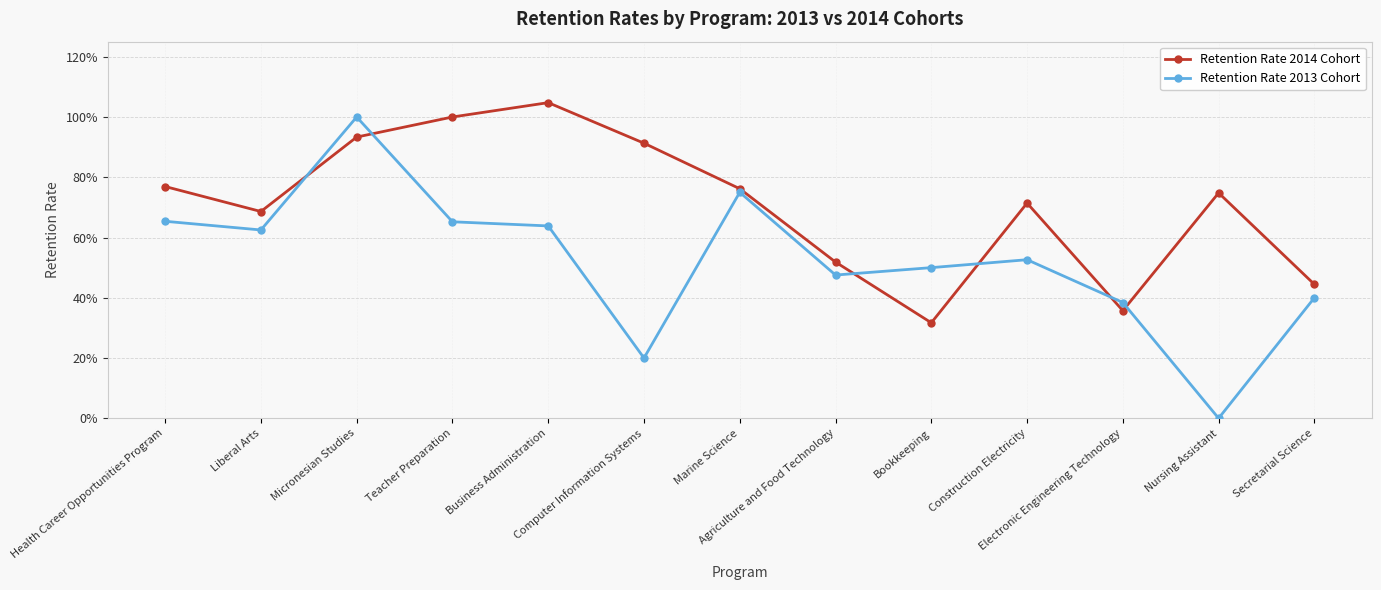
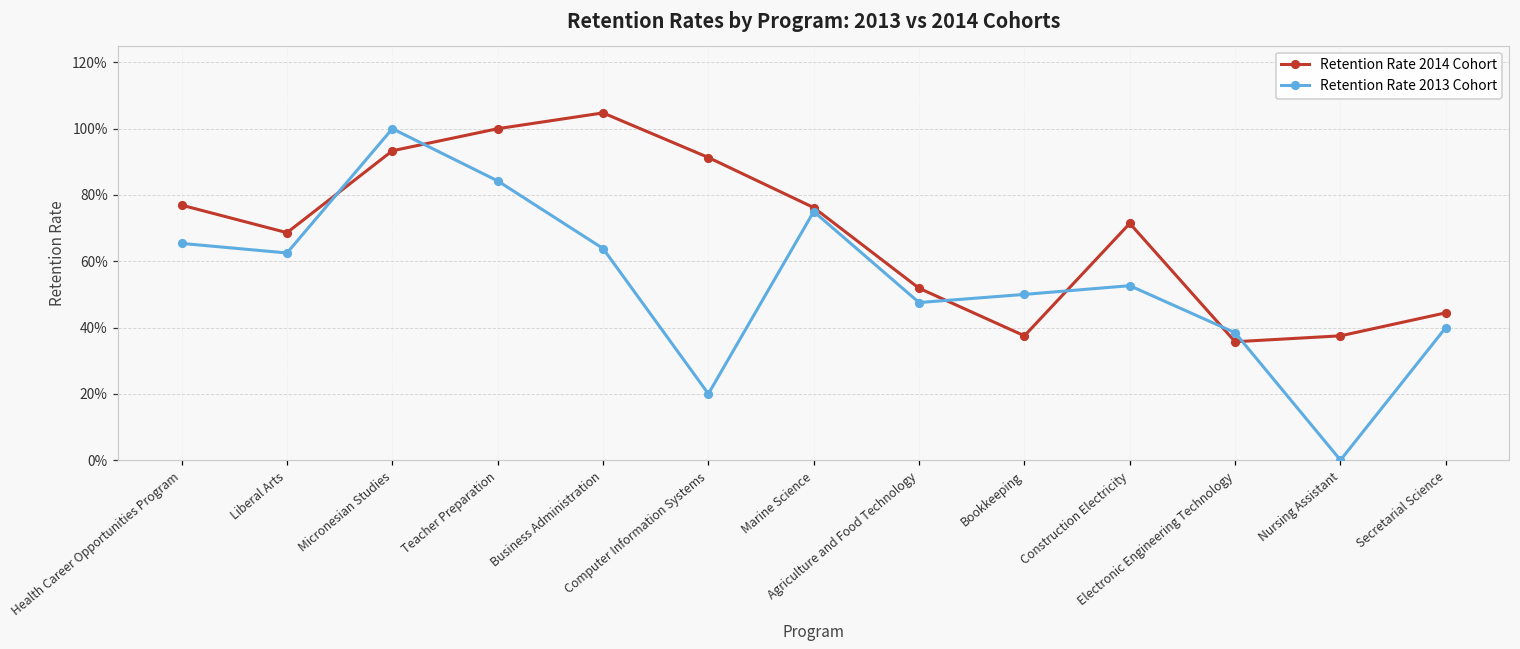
  {
    "Retention Rate 2014 Cohort": {
      "Health Career Opportunities Program": "77%",
      "Liberal Arts": "69%",
      "Micronesian Studies": "93%",
      "Teacher Preparation": "100%",
      "Business Administration": "105%",
      "Computer Information Systems": "91%",
      "Marine Science": "76%",
      "Agriculture and Food Technology": "52%",
-     "Bookkeeping": "32%",
+     "Bookkeeping": "38%",
      "Construction Electricity": "71%",
      "Electronic Engineering Technology": "36%",
-     "Nursing Assistant": "75%",
+     "Nursing Assistant": "38%",
      "Secretarial Science": "44%"
    },
    "Retention Rate 2013 Cohort": {
      "Health Career Opportunities Program": "65%",
      "Liberal Arts": "63%",
      "Micronesian Studies": "100%",
-     "Teacher Preparation": "65%",
+     "Teacher Preparation": "84%",
      "Business Administration": "64%",
      "Computer Information Systems": "20%",
      "Marine Science": "75%",
      "Agriculture and Food Technology": "48%",
      "Bookkeeping": "50%",
      "Construction Electricity": "53%",
      "Electronic Engineering Technology": "38%",
      "Nursing Assistant": "0%",
      "Secretarial Science": "40%"
    }
  }
